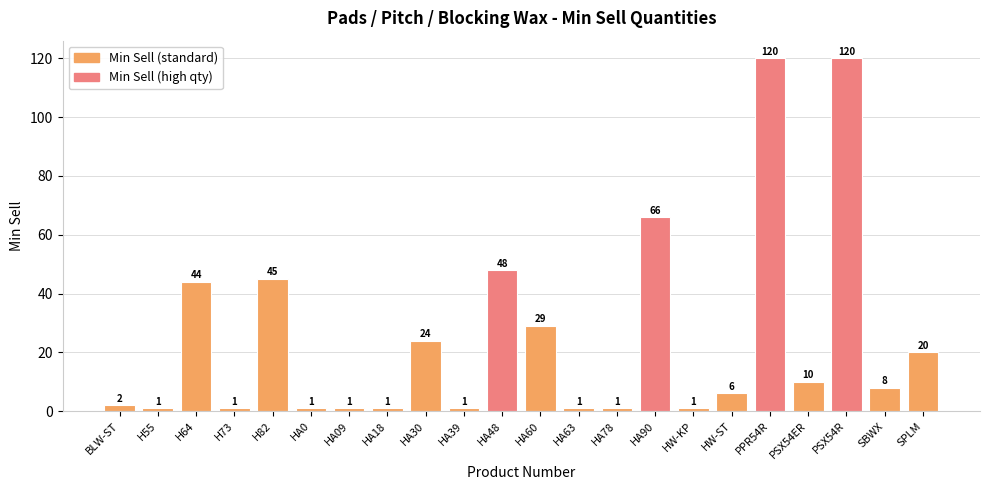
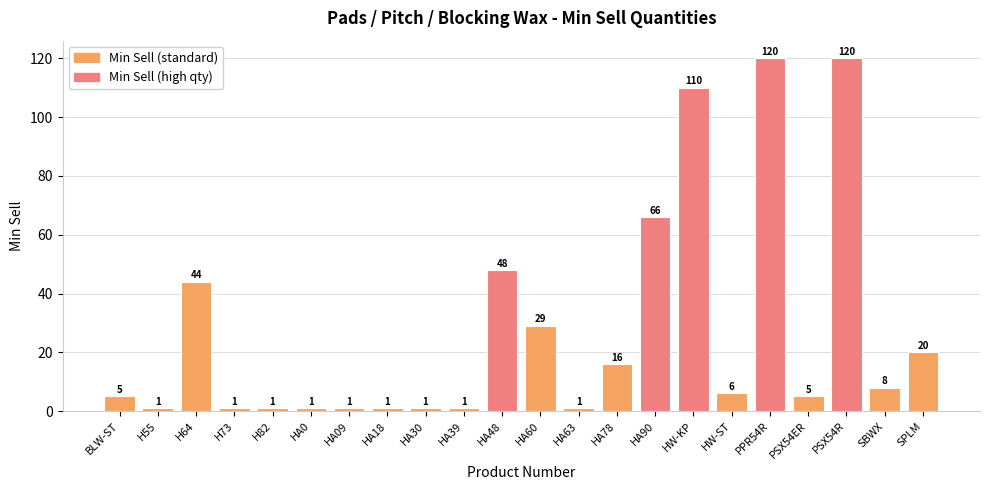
  {
-   "BLW-ST": 2,
+   "BLW-ST": 5,
    "H55": 1,
    "H64": 44,
    "H73": 1,
-   "H82": 45,
+   "H82": 1,
    "HA0": 1,
    "HA09": 1,
    "HA18": 1,
-   "HA30": 24,
+   "HA30": 1,
    "HA39": 1,
    "HA48": 48,
    "HA60": 29,
    "HA63": 1,
-   "HA78": 1,
+   "HA78": 16,
    "HA90": 66,
-   "HW-KP": 1,
+   "HW-KP": 110,
    "HW-ST": 6,
    "PPR54R": 120,
-   "PSX54ER": 10,
+   "PSX54ER": 5,
    "PSX54R": 120,
    "SBWX": 8,
    "SPLM": 20
  }
